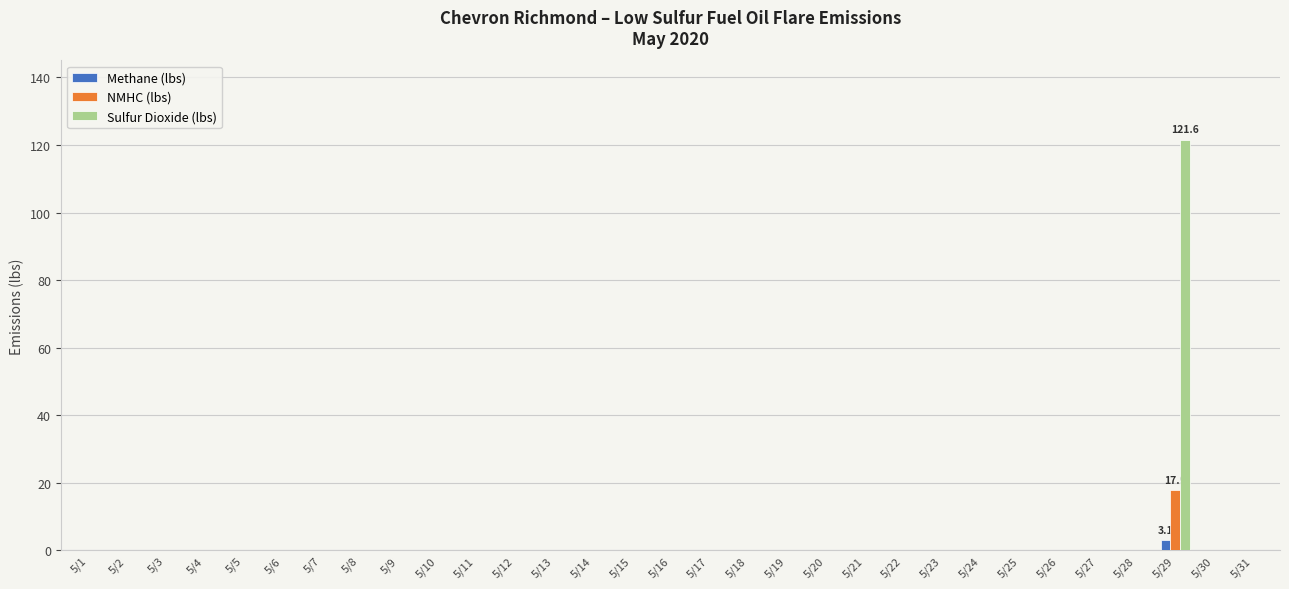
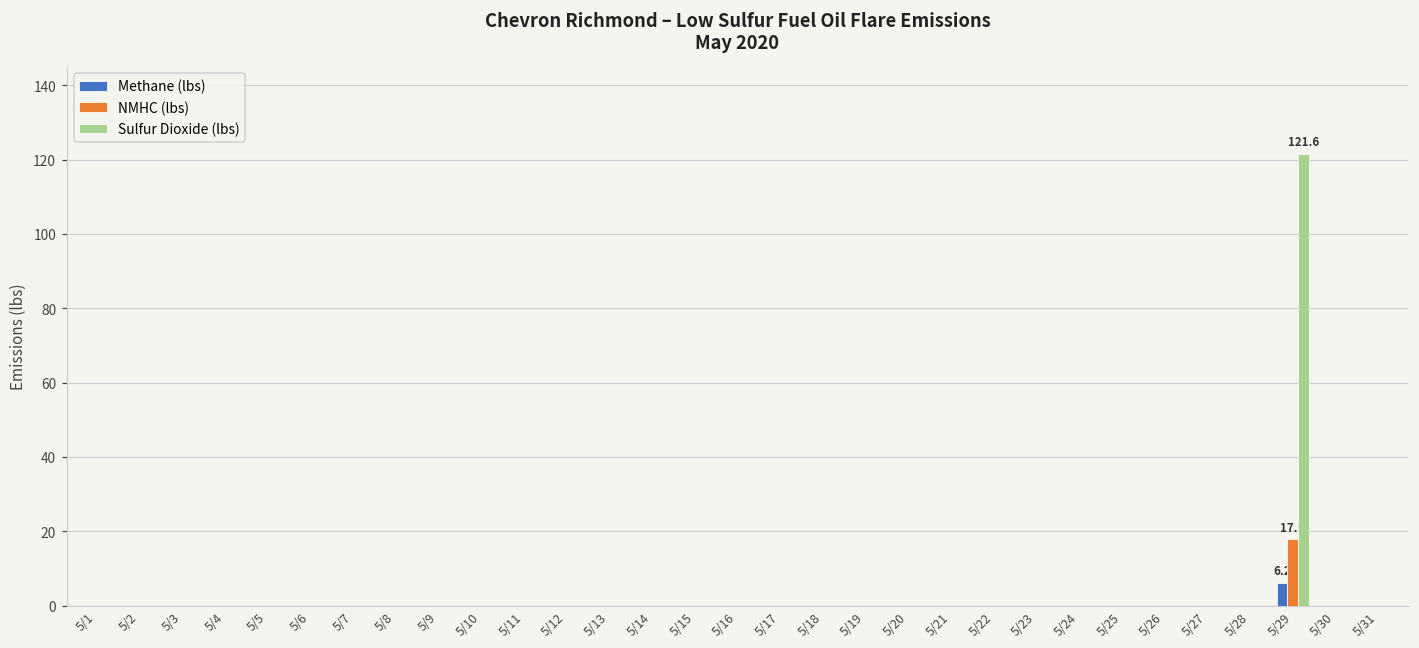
  {
    "Methane (lbs)": {
-     "5/29": 3.1
+     "5/29": 6.2
    },
    "NMHC (lbs)": {
      "5/29": 17.9
    },
    "Sulfur Dioxide (lbs)": {
      "5/29": 121.6
    }
  }
